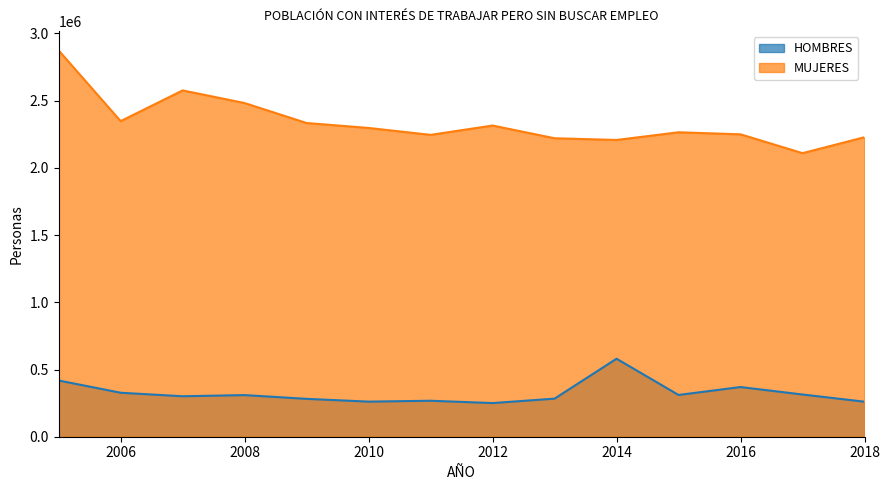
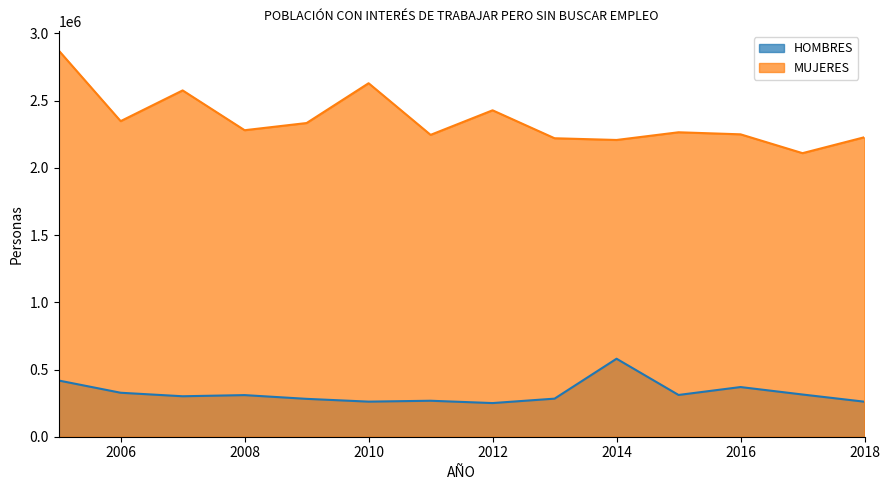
  {
    "HOMBRES": {
      "2006": 330000,
      "2008": 310000,
      "2010": 260000,
      "2012": 250000,
      "2014": 580000,
      "2016": 370000,
      "2018": 260000
    },
    "MUJERES": {
      "2006": 2350000,
-     "2008": 2480000,
-     "2010": 2300000,
-     "2012": 2320000,
+     "2008": 2280000,
+     "2010": 2630000,
+     "2012": 2430000,
      "2014": 2210000,
      "2016": 2250000,
      "2018": 2230000
    }
  }
